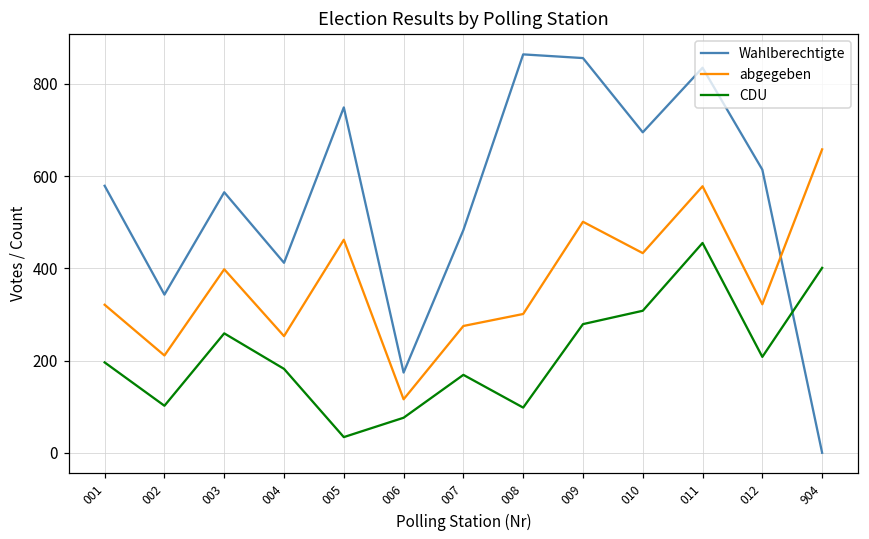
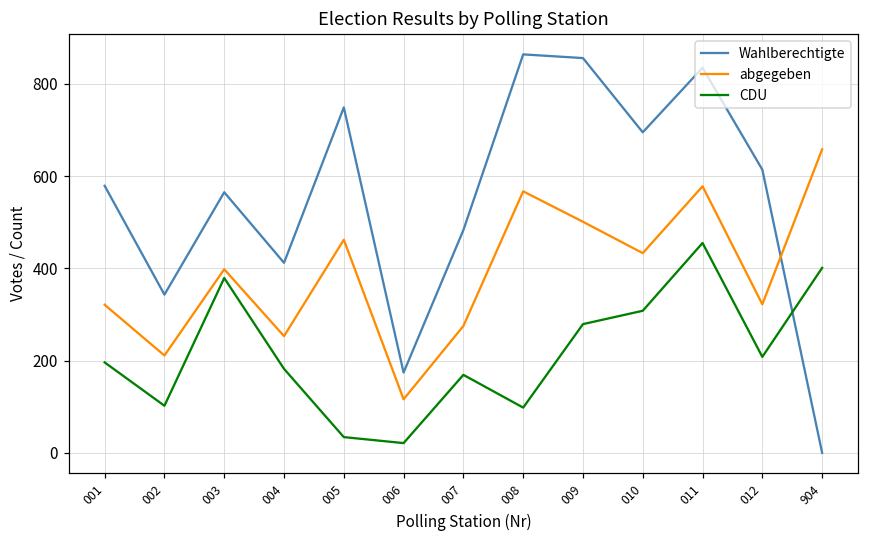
  {
    "Wahlberechtigte": {
      "001": 580,
      "002": 340,
      "003": 570,
      "004": 410,
      "005": 750,
      "006": 170,
      "007": 480,
      "008": 860,
      "009": 860,
      "010": 700,
      "012": 610,
      "904": 0
    },
    "abgegeben": {
      "001": 320,
      "002": 210,
      "003": 400,
      "004": 250,
      "005": 460,
      "006": 120,
      "007": 280,
-     "008": 300,
+     "008": 570,
      "009": 500,
      "010": 430,
      "011": 580,
      "012": 320,
      "904": 660
    },
    "CDU": {
      "001": 200,
      "002": 100,
-     "003": 260,
+     "003": 380,
      "004": 180,
      "005": 30,
-     "006": 80,
+     "006": 20,
      "007": 170,
      "008": 100,
      "009": 280,
      "010": 310,
      "011": 460,
      "012": 210,
      "904": 400
    }
  }
